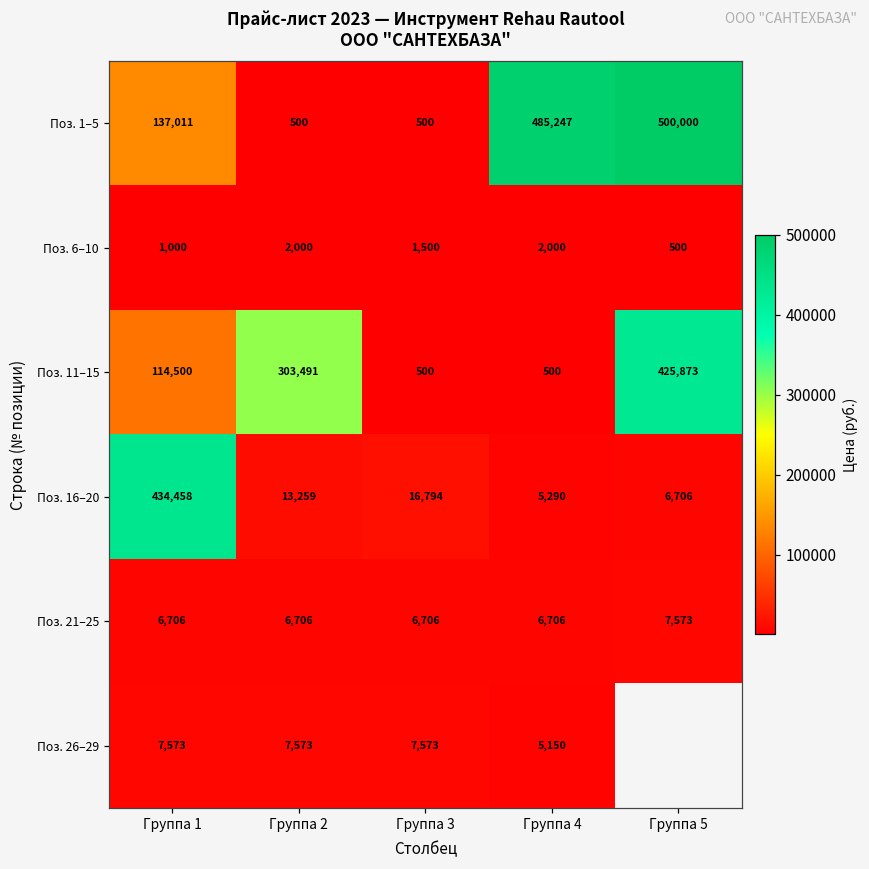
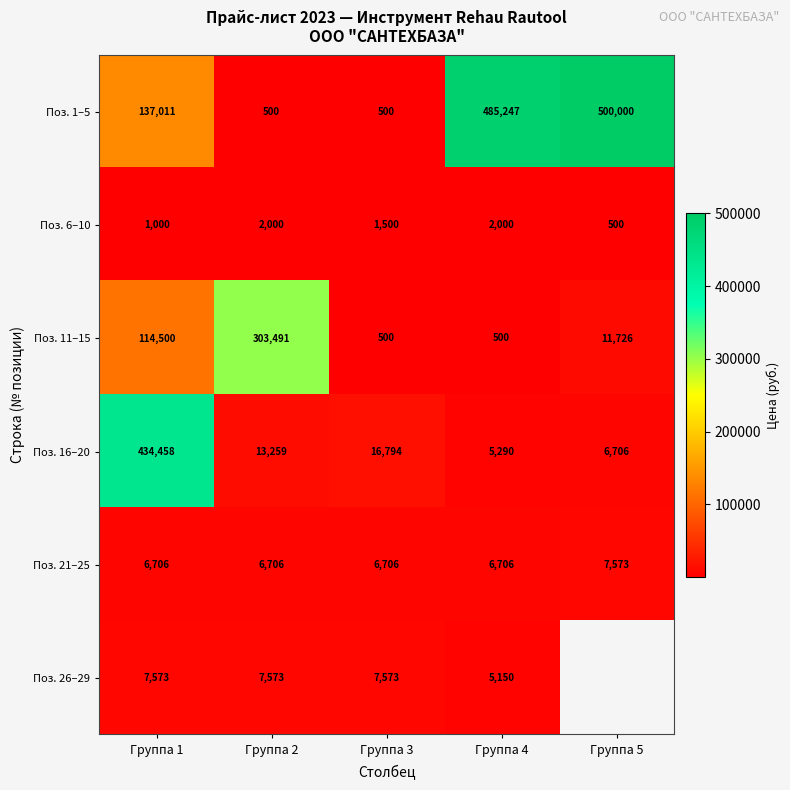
  {
    "Поз. 1–5": {
      "Группа 1": "137,011",
      "Группа 2": "500",
      "Группа 3": "500",
      "Группа 4": "485,247",
      "Группа 5": "500,000"
    },
    "Поз. 6–10": {
      "Группа 1": "1,000",
      "Группа 2": "2,000",
      "Группа 3": "1,500",
      "Группа 4": "2,000",
      "Группа 5": "500"
    },
    "Поз. 11–15": {
      "Группа 1": "114,500",
      "Группа 2": "303,491",
      "Группа 3": "500",
      "Группа 4": "500",
-     "Группа 5": "425,873"
+     "Группа 5": "11,726"
    },
    "Поз. 16–20": {
      "Группа 1": "434,458",
      "Группа 2": "13,259",
      "Группа 3": "16,794",
      "Группа 4": "5,290",
      "Группа 5": "6,706"
    },
    "Поз. 21–25": {
      "Группа 1": "6,706",
      "Группа 2": "6,706",
      "Группа 3": "6,706",
      "Группа 4": "6,706",
      "Группа 5": "7,573"
    },
    "Поз. 26–29": {
      "Группа 1": "7,573",
      "Группа 2": "7,573",
      "Группа 3": "7,573",
      "Группа 4": "5,150"
    }
  }
